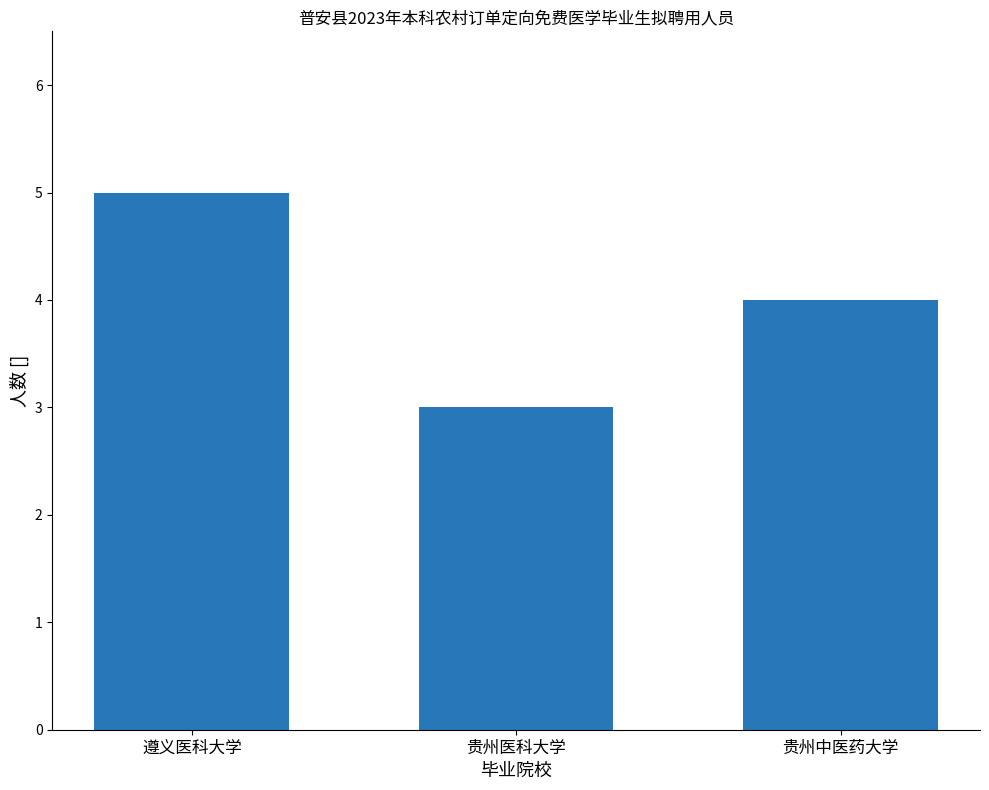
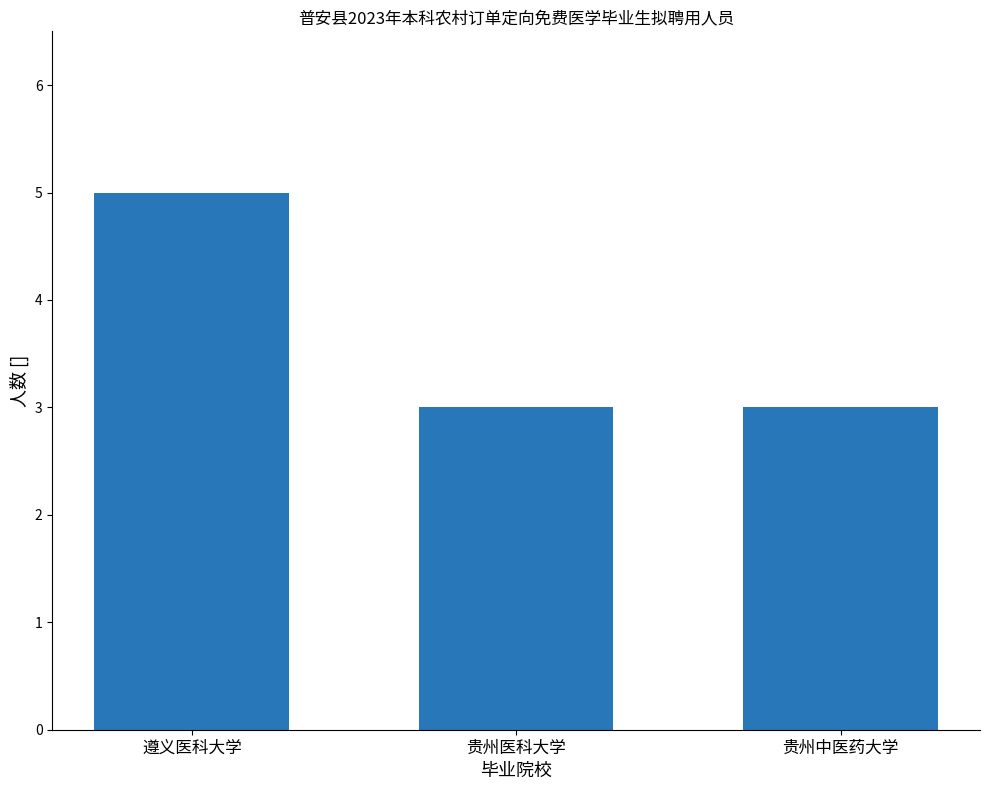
  {
    "遵义医科大学": 5,
    "贵州医科大学": 3,
-   "贵州中医药大学": 4
+   "贵州中医药大学": 3
  }
